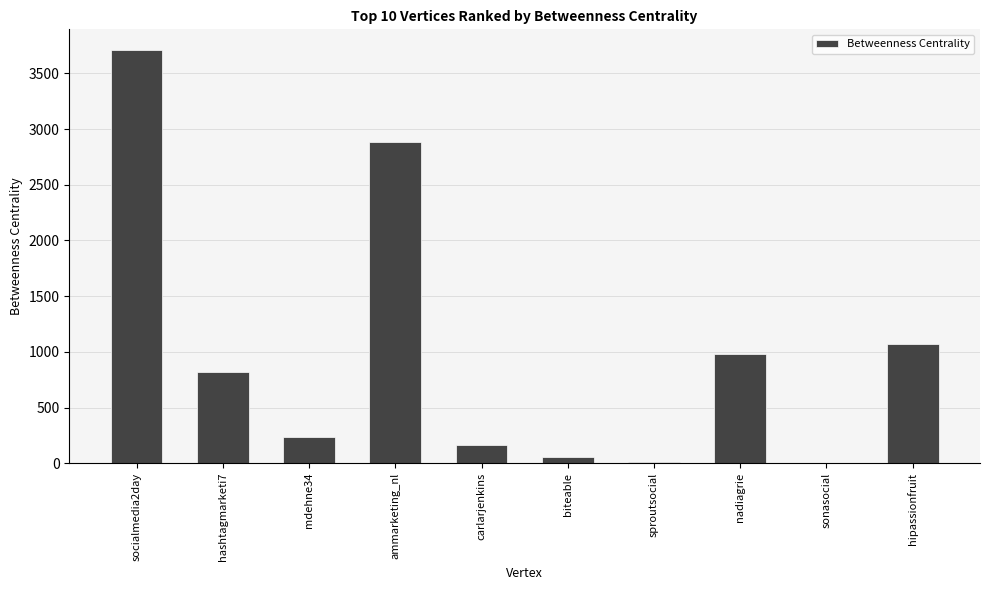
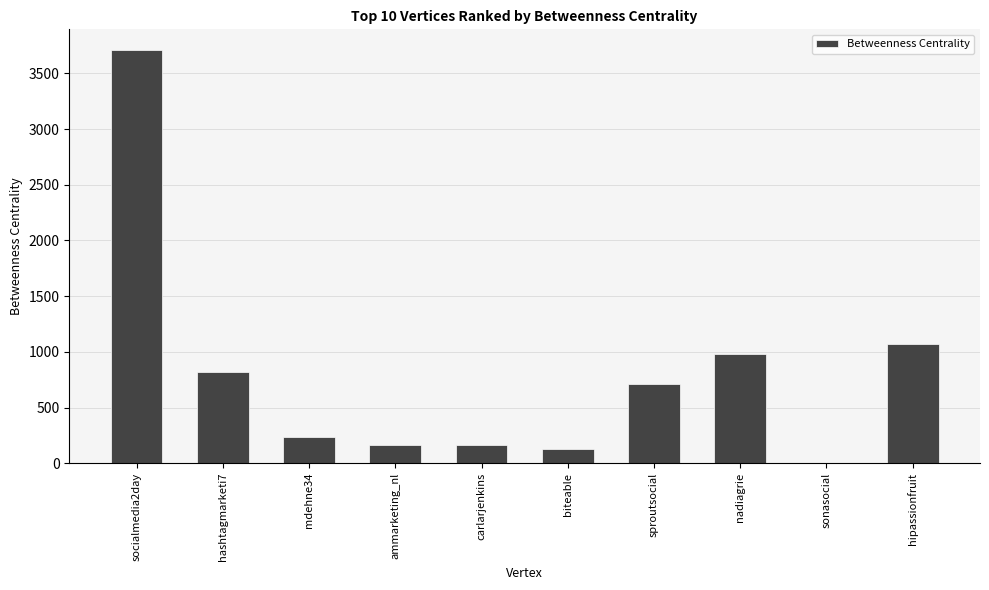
  {
    "socialmedia2day": 3710,
    "hashtagmarketi7": 820,
    "mdehne34": 240,
-   "ammarketing_nl": 2890,
+   "ammarketing_nl": 160,
    "carlarjenkins": 160,
-   "biteable": 50,
-   "sproutsocial": 20,
+   "biteable": 130,
+   "sproutsocial": 710,
    "nadiagrie": 980,
    "hipassionfruit": 1070
  }
